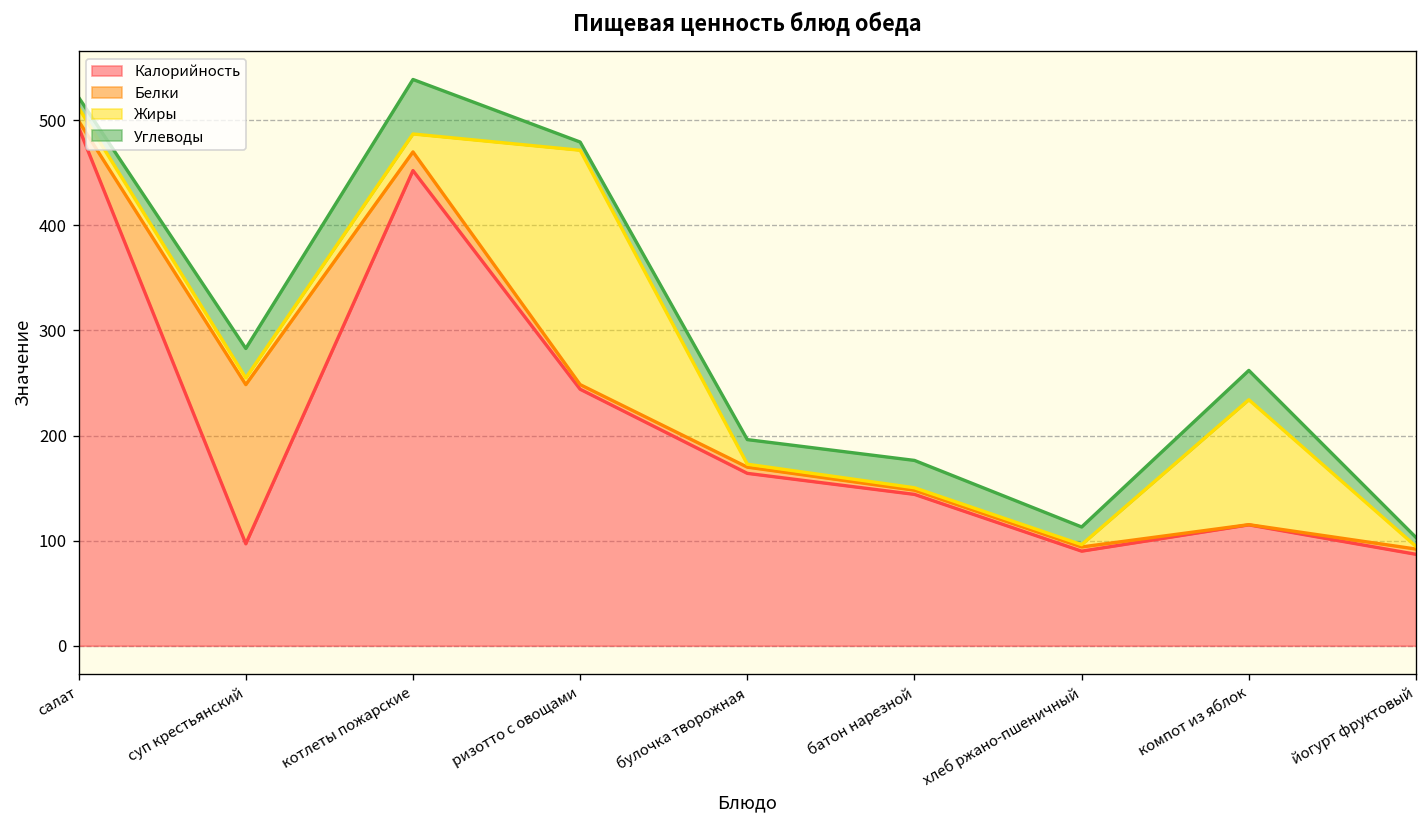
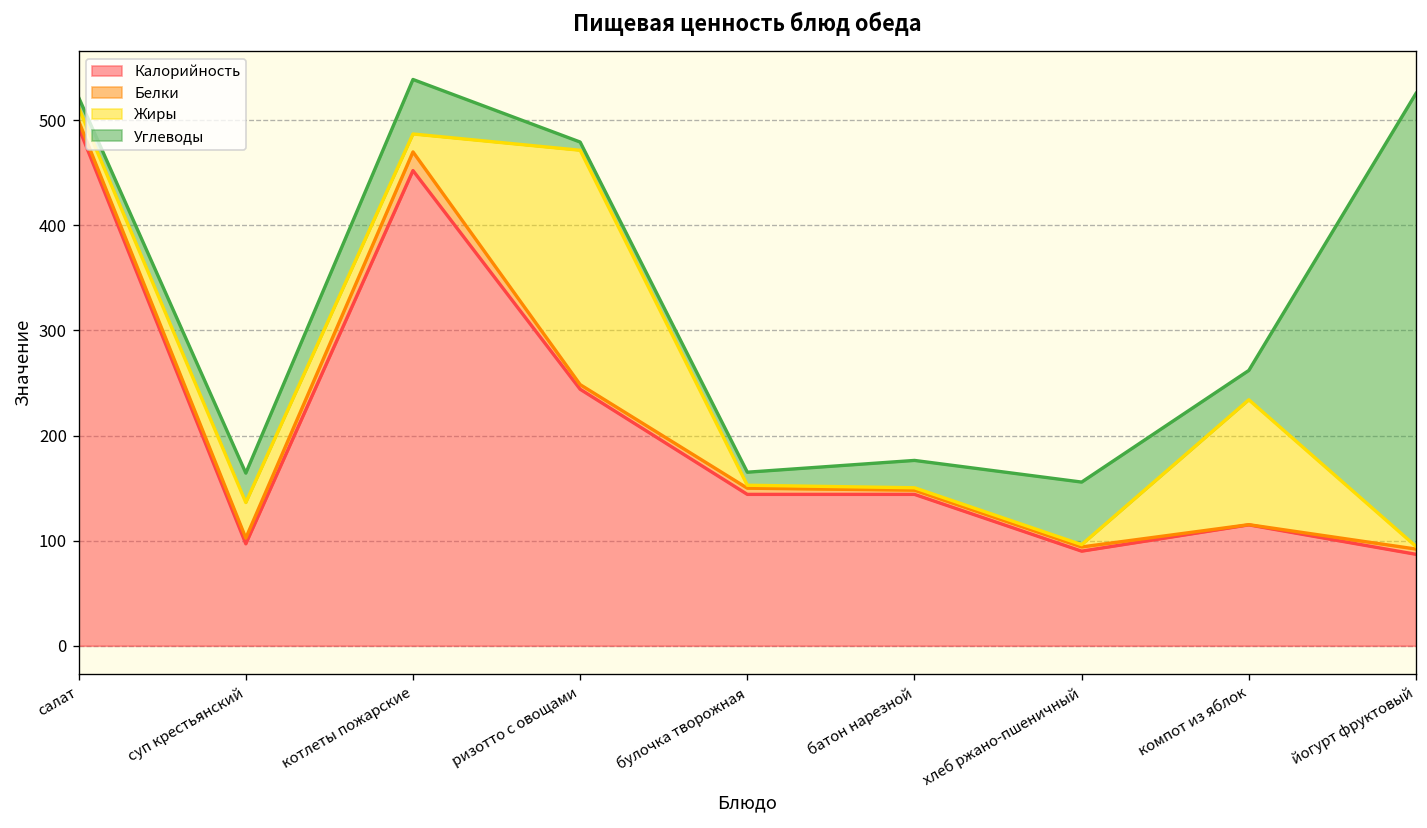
  {
    "Калорийность": {
      "салат": 490,
      "суп крестьянский": 100,
      "котлеты пожарские": 450,
      "ризотто с овощами": 240,
-     "булочка творожная": 160,
+     "булочка творожная": 140,
      "батон нарезной": 140,
      "хлеб ржано-пшеничный": 90,
      "йогурт фруктовый": 90
    },
    "Белки": {
      "салат": 10,
-     "суп крестьянский": 150,
+     "суп крестьянский": 10,
      "котлеты пожарские": 20,
      "ризотто с овощами": 0
    },
    "Жиры": {
      "салат": 10,
-     "суп крестьянский": 10,
+     "суп крестьянский": 30,
      "котлеты пожарские": 20,
      "ризотто с овощами": 220,
      "компот из яблок": 120
    },
    "Углеводы": {
      "салат": 10,
      "суп крестьянский": 30,
      "котлеты пожарские": 50,
      "ризотто с овощами": 10,
-     "булочка творожная": 20,
+     "булочка творожная": 10,
      "батон нарезной": 30,
-     "хлеб ржано-пшеничный": 20,
+     "хлеб ржано-пшеничный": 60,
      "компот из яблок": 30,
-     "йогурт фруктовый": 10
+     "йогурт фруктовый": 430
    }
  }
